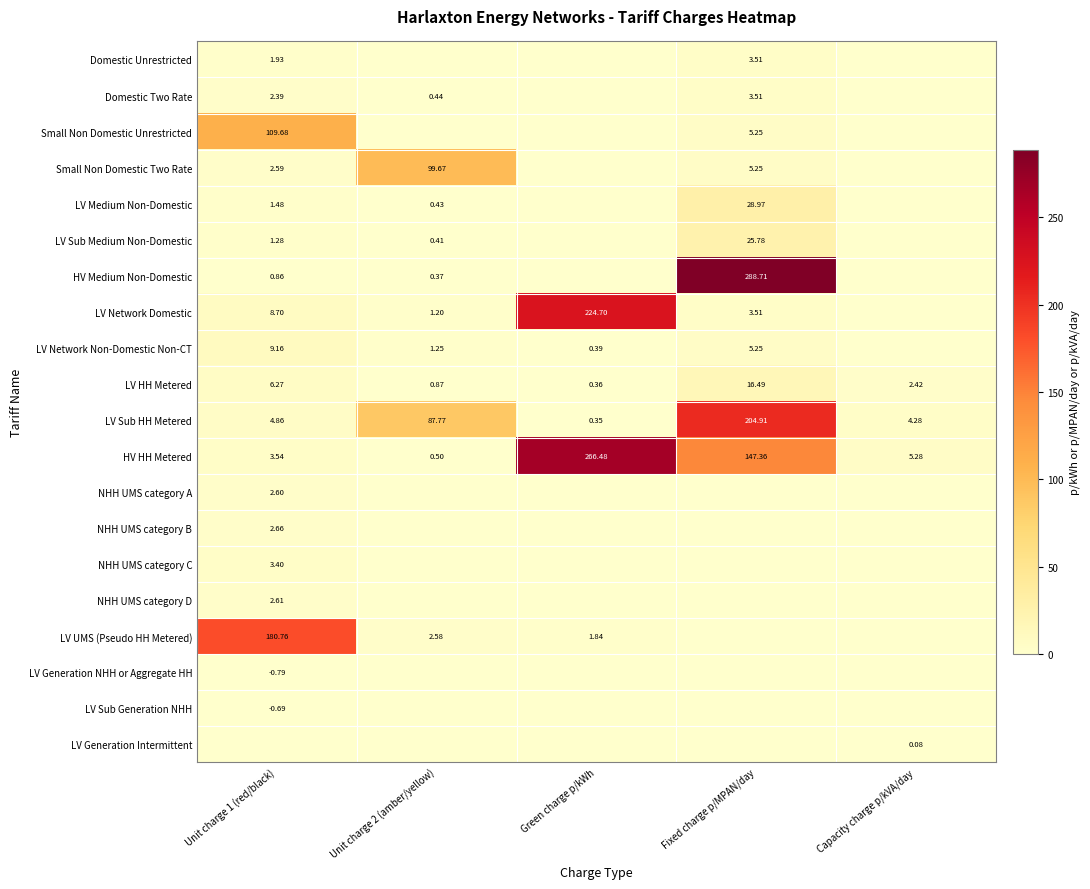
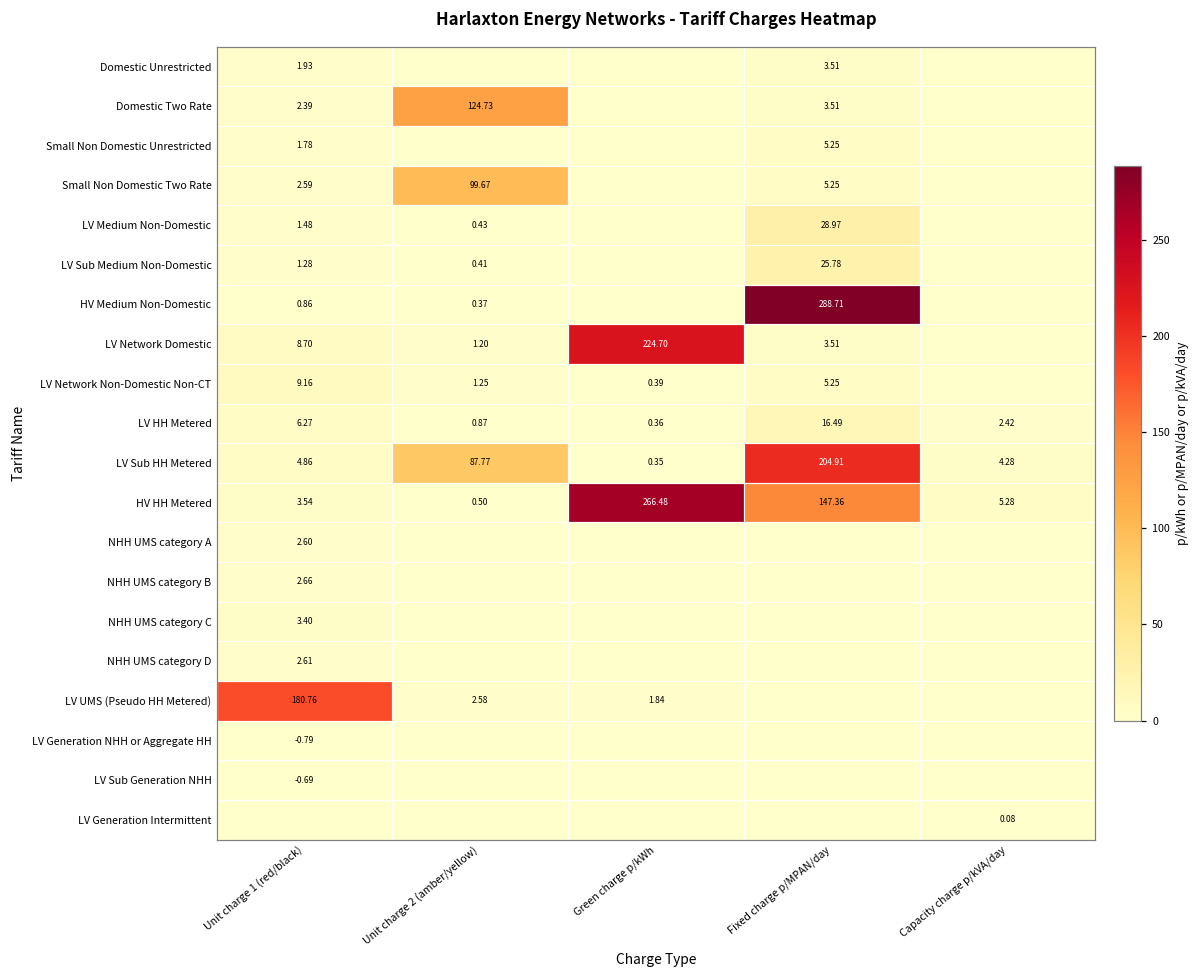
  {
    "Domestic Unrestricted": {
      "Unit charge 1 (red/black)": 1.93,
      "Fixed charge p/MPAN/day": 3.51
    },
    "Domestic Two Rate": {
      "Unit charge 1 (red/black)": 2.39,
-     "Unit charge 2 (amber/yellow)": 0.44,
+     "Unit charge 2 (amber/yellow)": 124.73,
      "Fixed charge p/MPAN/day": 3.51
    },
    "Small Non Domestic Unrestricted": {
-     "Unit charge 1 (red/black)": 109.68,
+     "Unit charge 1 (red/black)": 1.78,
      "Fixed charge p/MPAN/day": 5.25
    },
    "Small Non Domestic Two Rate": {
      "Unit charge 1 (red/black)": 2.59,
      "Unit charge 2 (amber/yellow)": 99.67,
      "Fixed charge p/MPAN/day": 5.25
    },
    "LV Medium Non-Domestic": {
      "Unit charge 1 (red/black)": 1.48,
      "Unit charge 2 (amber/yellow)": 0.43,
      "Fixed charge p/MPAN/day": 28.97
    },
    "LV Sub Medium Non-Domestic": {
      "Unit charge 1 (red/black)": 1.28,
      "Unit charge 2 (amber/yellow)": 0.41,
      "Fixed charge p/MPAN/day": 25.78
    },
    "HV Medium Non-Domestic": {
      "Unit charge 1 (red/black)": 0.86,
      "Unit charge 2 (amber/yellow)": 0.37,
      "Fixed charge p/MPAN/day": 288.71
    },
    "LV Network Domestic": {
      "Unit charge 1 (red/black)": 8.70,
      "Unit charge 2 (amber/yellow)": 1.20,
      "Green charge p/kWh": 224.70,
      "Fixed charge p/MPAN/day": 3.51
    },
    "LV Network Non-Domestic Non-CT": {
      "Unit charge 1 (red/black)": 9.16,
      "Unit charge 2 (amber/yellow)": 1.25,
      "Green charge p/kWh": 0.39,
      "Fixed charge p/MPAN/day": 5.25
    },
    "LV HH Metered": {
      "Unit charge 1 (red/black)": 6.27,
      "Unit charge 2 (amber/yellow)": 0.87,
      "Green charge p/kWh": 0.36,
      "Fixed charge p/MPAN/day": 16.49,
      "Capacity charge p/kVA/day": 2.42
    },
    "LV Sub HH Metered": {
      "Unit charge 1 (red/black)": 4.86,
      "Unit charge 2 (amber/yellow)": 87.77,
      "Green charge p/kWh": 0.35,
      "Fixed charge p/MPAN/day": 204.91,
      "Capacity charge p/kVA/day": 4.28
    },
    "HV HH Metered": {
      "Unit charge 1 (red/black)": 3.54,
      "Unit charge 2 (amber/yellow)": 0.50,
      "Green charge p/kWh": 266.48,
      "Fixed charge p/MPAN/day": 147.36,
      "Capacity charge p/kVA/day": 5.28
    },
    "NHH UMS category A": {
      "Unit charge 1 (red/black)": 2.60
    },
    "NHH UMS category B": {
      "Unit charge 1 (red/black)": 2.66
    },
    "NHH UMS category C": {
      "Unit charge 1 (red/black)": 3.40
    },
    "NHH UMS category D": {
      "Unit charge 1 (red/black)": 2.61
    },
    "LV UMS (Pseudo HH Metered)": {
      "Unit charge 1 (red/black)": 180.76,
      "Unit charge 2 (amber/yellow)": 2.58,
      "Green charge p/kWh": 1.84
    },
    "LV Generation NHH or Aggregate HH": {
      "Unit charge 1 (red/black)": -0.79
    },
    "LV Sub Generation NHH": {
      "Unit charge 1 (red/black)": -0.69
    },
    "LV Generation Intermittent": {
      "Capacity charge p/kVA/day": 0.08
    }
  }
